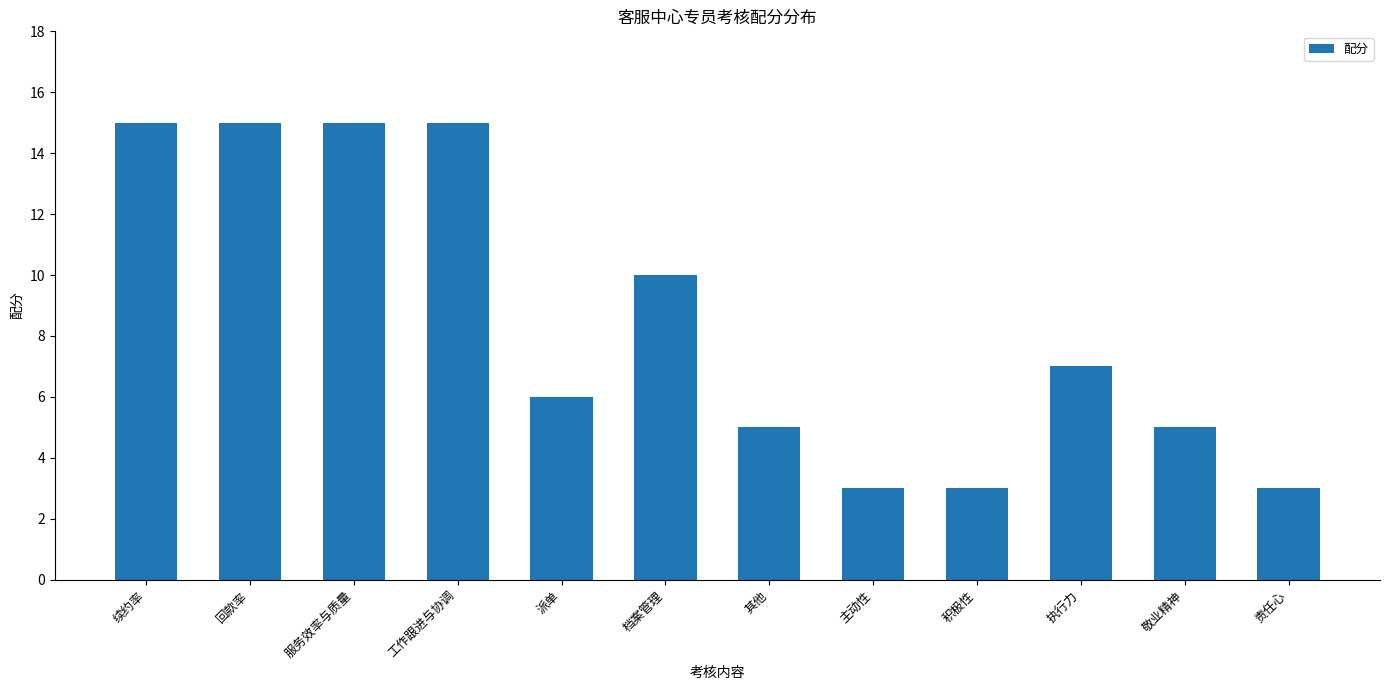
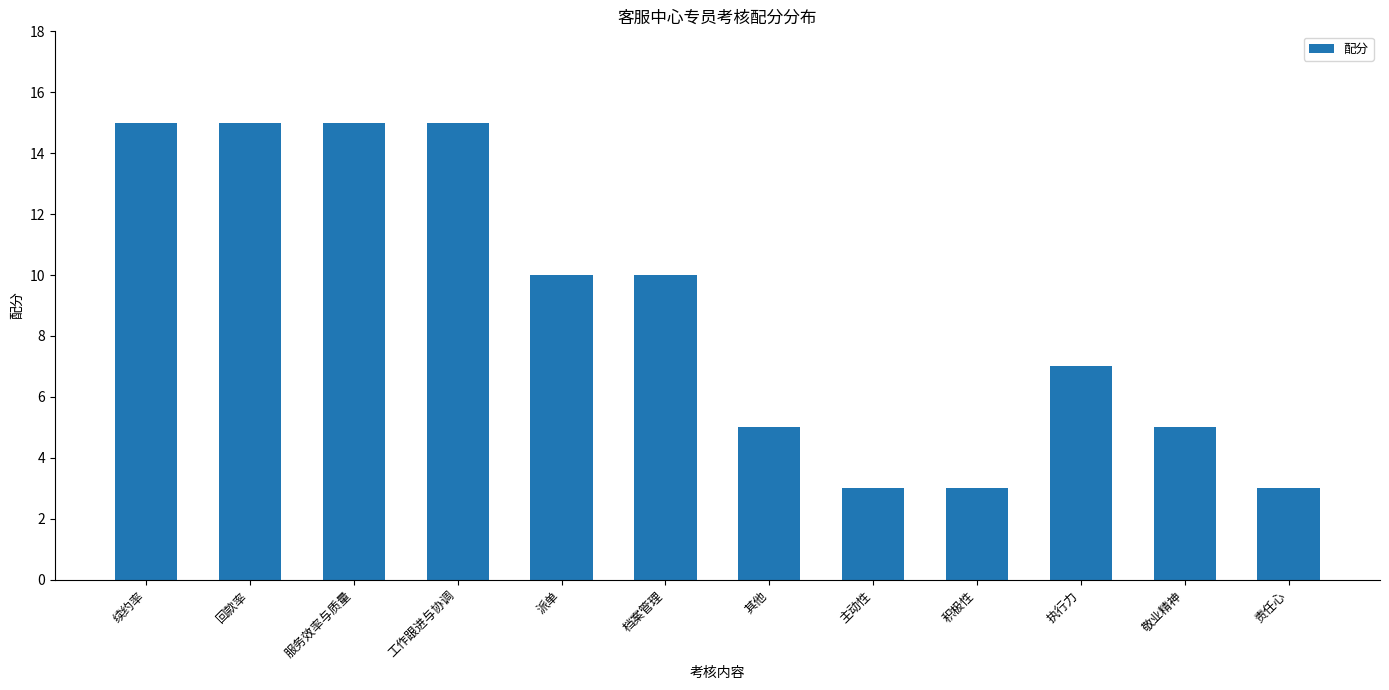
  {
    "续约率": 15,
    "回款率": 15,
    "服务效率与质量": 15,
    "工作跟进与协调": 15,
-   "派单": 6,
+   "派单": 10,
    "档案管理": 10,
    "其他": 5,
    "主动性": 3,
    "积极性": 3,
    "执行力": 7,
    "敬业精神": 5,
    "责任心": 3
  }
